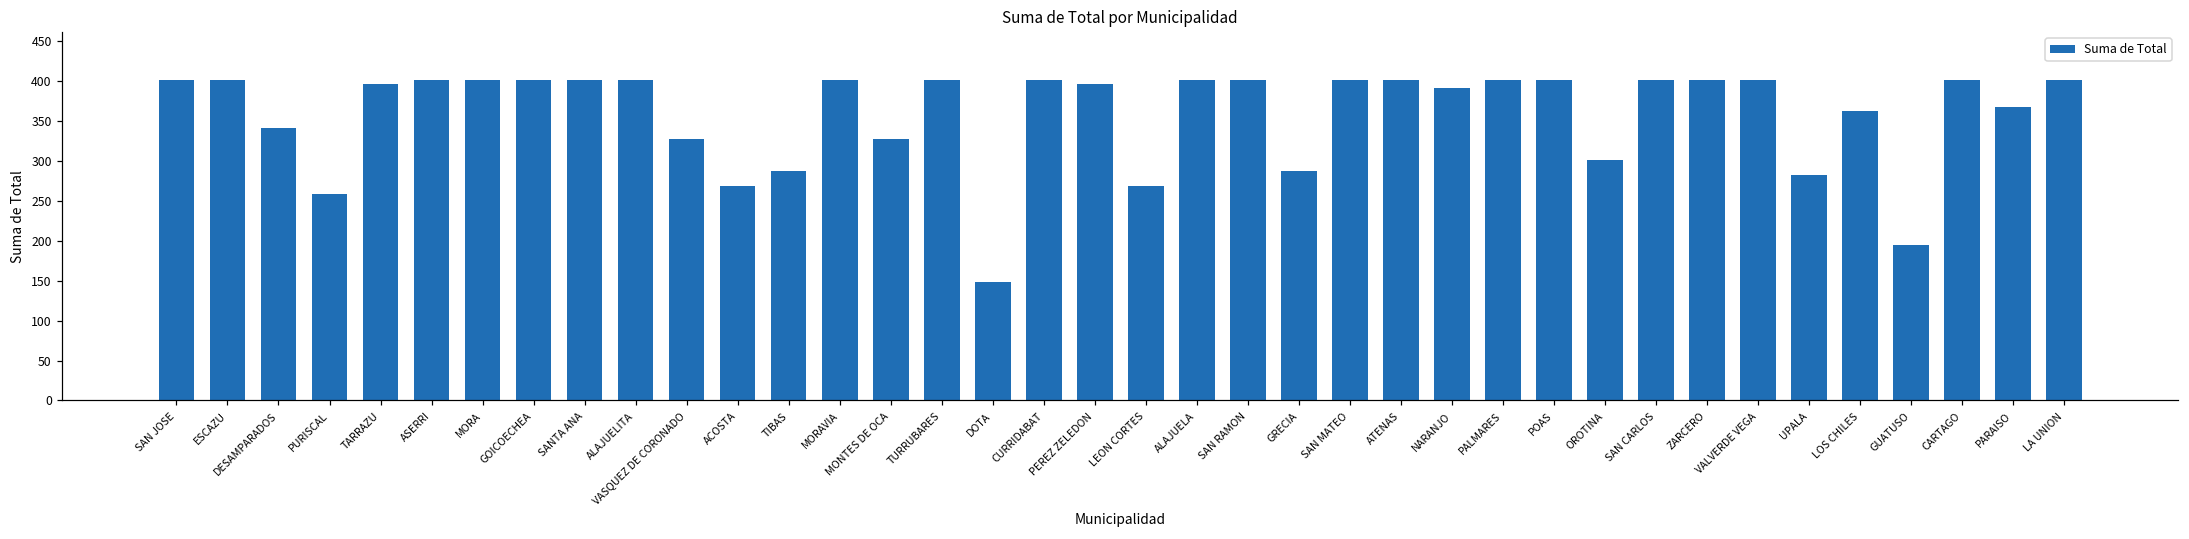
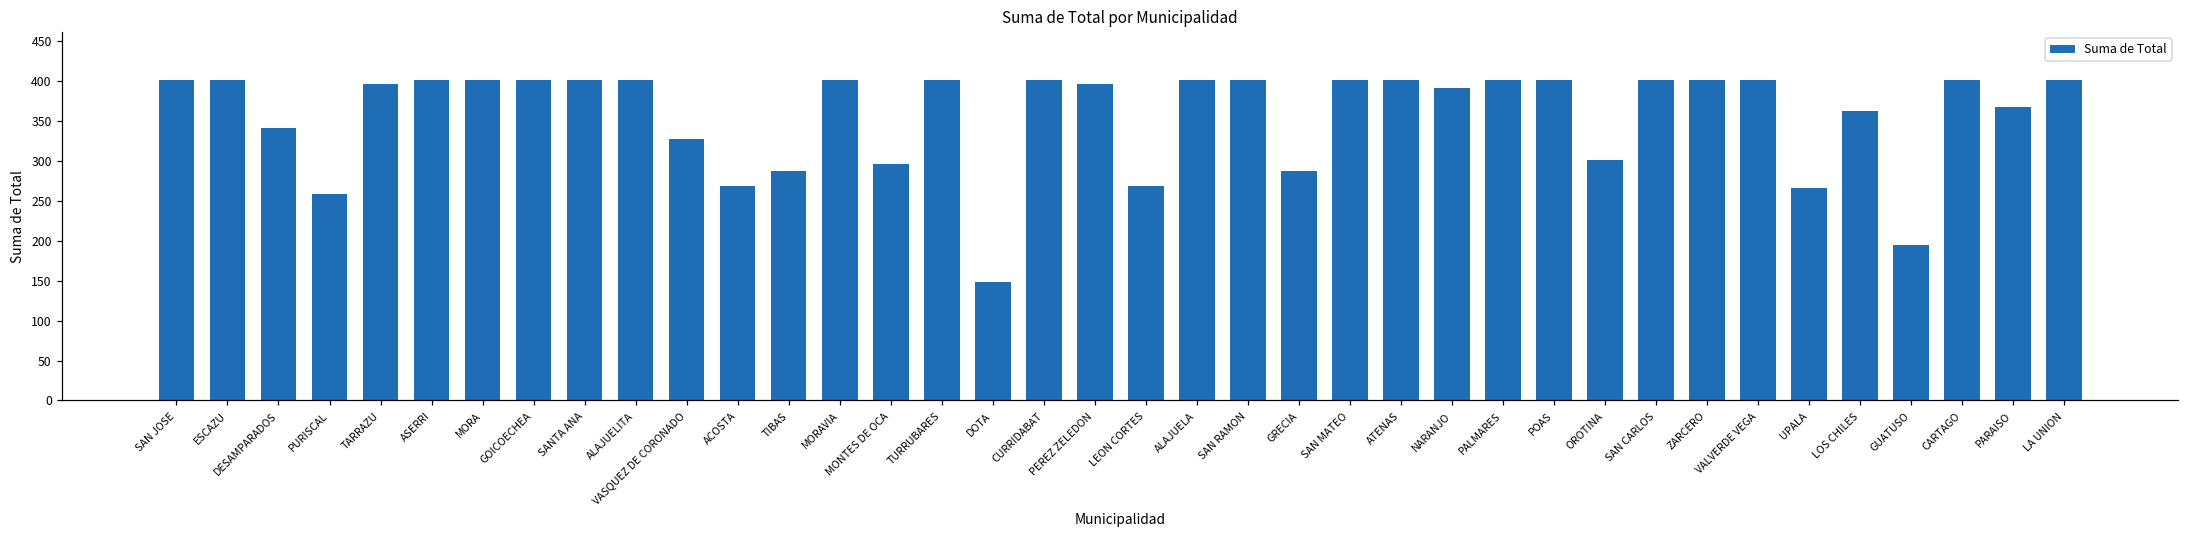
  {
    "SAN JOSE": 400,
    "ESCAZU": 400,
    "DESAMPARADOS": 340,
    "PURISCAL": 260,
    "TARRAZU": 400,
    "ASERRI": 400,
    "MORA": 400,
    "GOICOECHEA": 400,
    "SANTA ANA": 400,
    "ALAJUELITA": 400,
    "VASQUEZ DE CORONADO": 330,
    "ACOSTA": 270,
    "TIBAS": 290,
    "MORAVIA": 400,
-   "MONTES DE OCA": 330,
+   "MONTES DE OCA": 300,
    "TURRUBARES": 400,
    "DOTA": 150,
    "CURRIDABAT": 400,
    "PEREZ ZELEDON": 400,
    "LEON CORTES": 270,
    "ALAJUELA": 400,
    "SAN RAMON": 400,
    "GRECIA": 290,
    "SAN MATEO": 400,
    "ATENAS": 400,
    "NARANJO": 390,
    "PALMARES": 400,
    "POAS": 400,
    "OROTINA": 300,
    "SAN CARLOS": 400,
    "ZARCERO": 400,
    "VALVERDE VEGA": 400,
-   "UPALA": 280,
+   "UPALA": 270,
    "LOS CHILES": 360,
    "GUATUSO": 200,
    "CARTAGO": 400,
    "PARAISO": 370,
    "LA UNION": 400
  }
